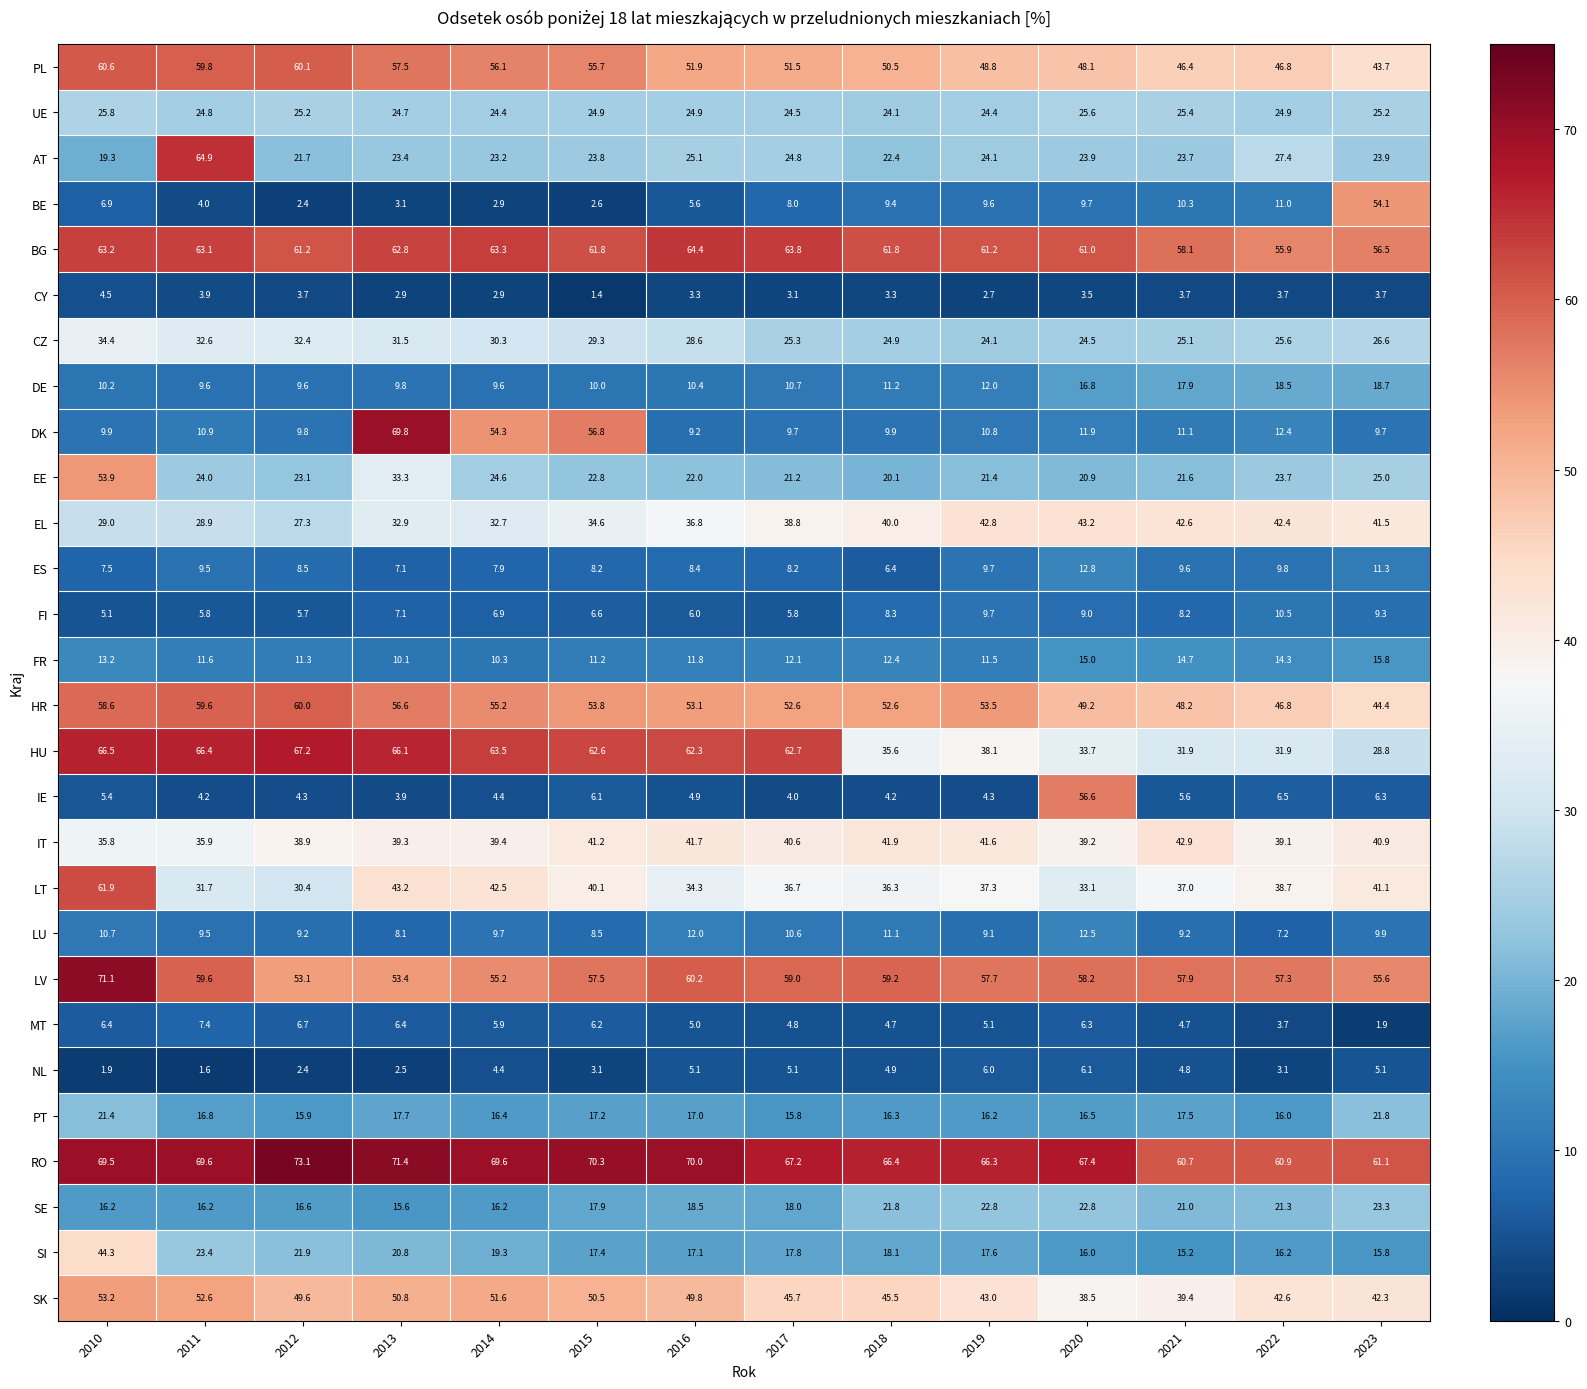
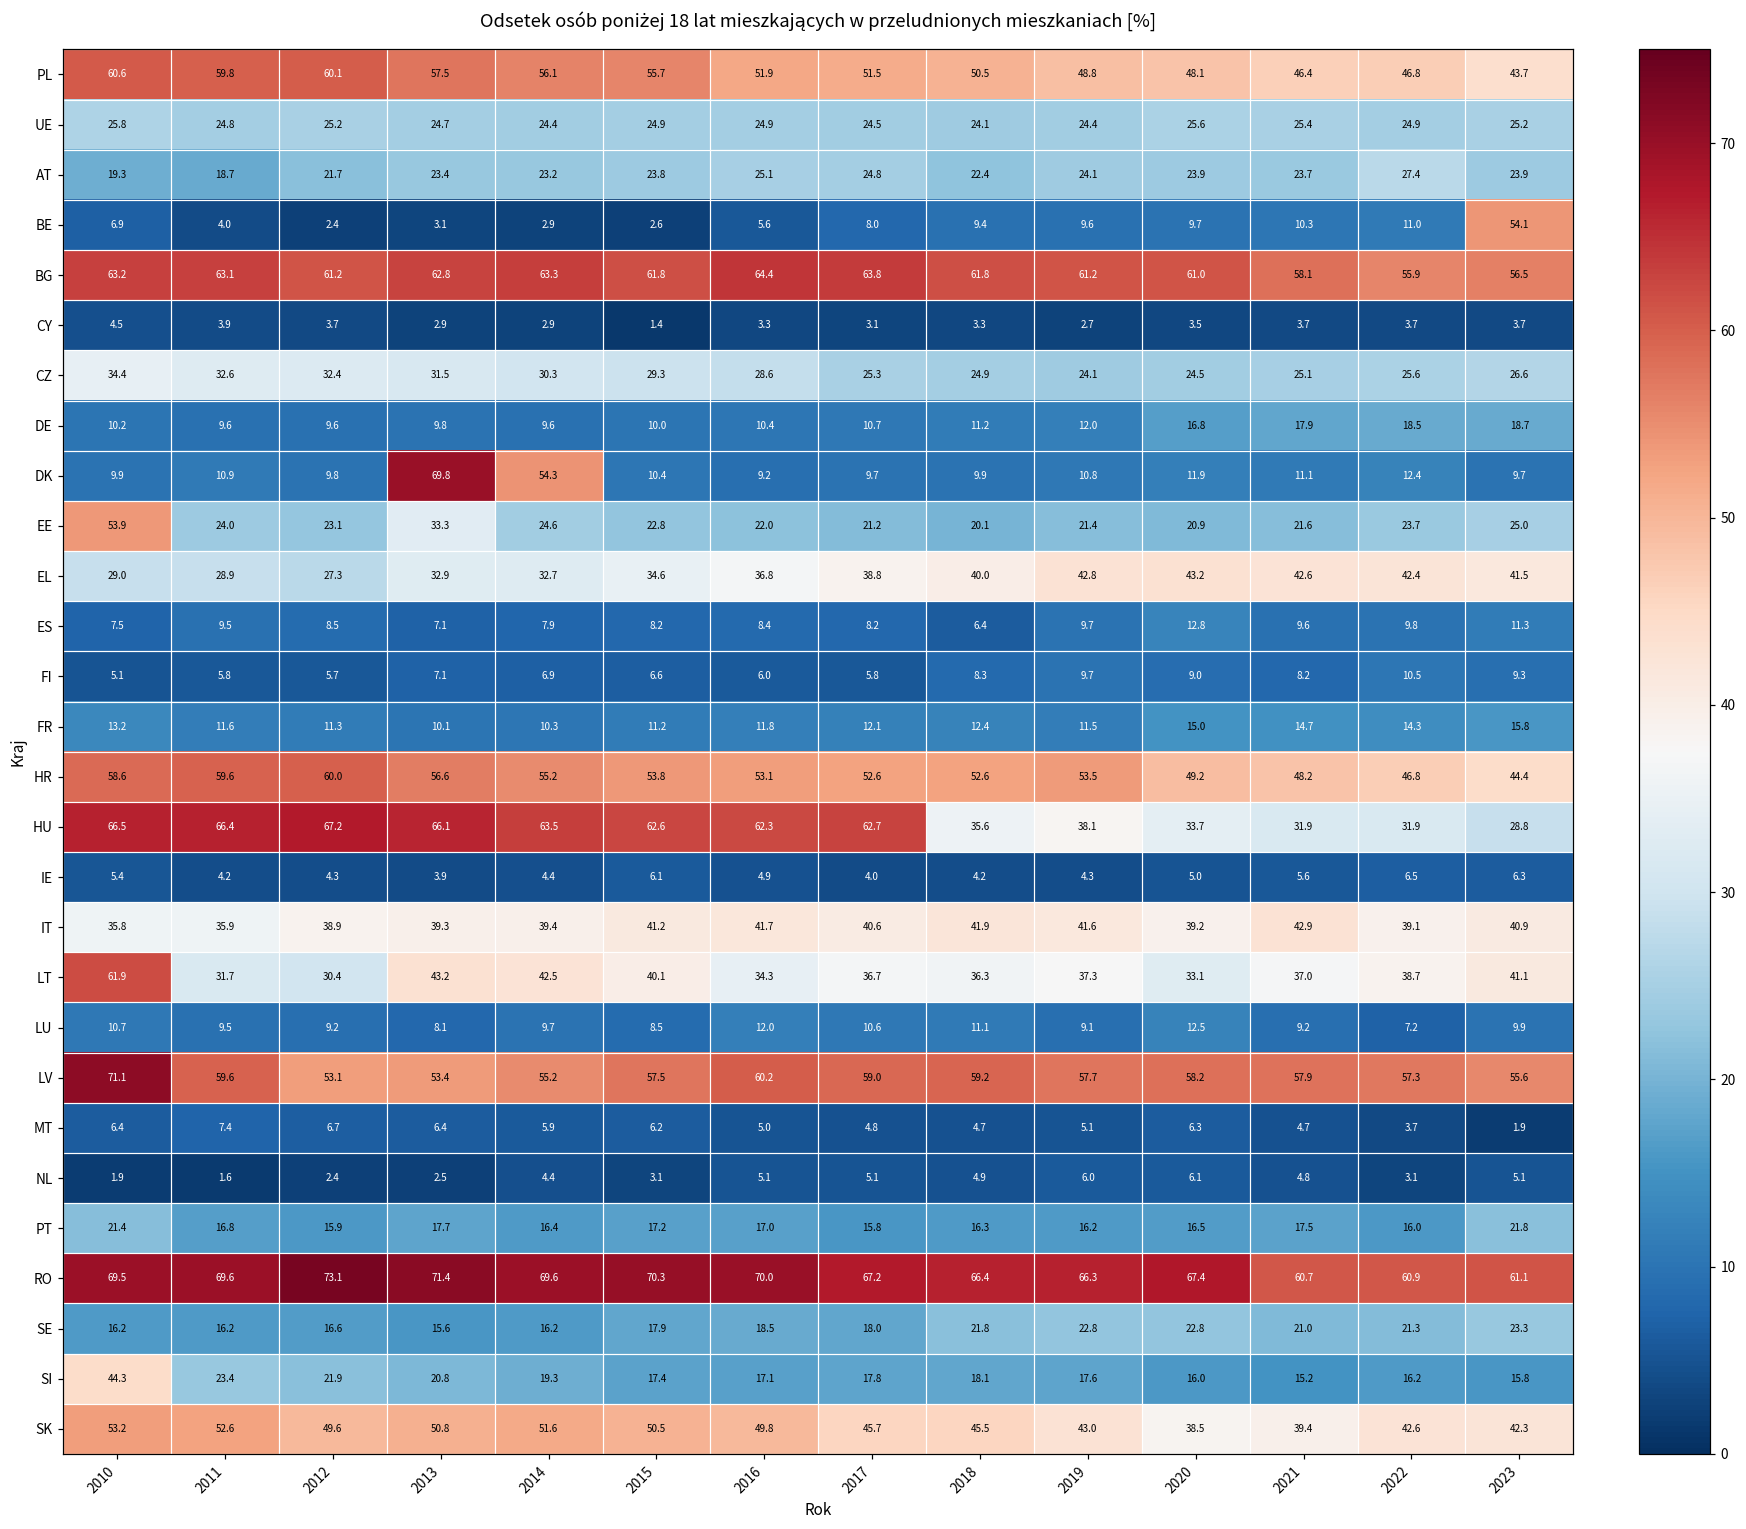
  {
    "AT": {
      "2010": 19.3,
-     "2011": 64.9,
+     "2011": 18.7,
      "2012": 21.7,
      "2013": 23.4,
      "2014": 23.2,
      "2015": 23.8,
      "2016": 25.1,
      "2017": 24.8,
      "2018": 22.4,
      "2019": 24.1,
      "2020": 23.9,
      "2021": 23.7,
      "2022": 27.4,
      "2023": 23.9
    },
    "DK": {
      "2010": 9.9,
      "2011": 10.9,
      "2012": 9.8,
      "2013": 69.8,
      "2014": 54.3,
-     "2015": 56.8,
+     "2015": 10.4,
      "2016": 9.2,
      "2017": 9.7,
      "2018": 9.9,
      "2019": 10.8,
      "2020": 11.9,
      "2021": 11.1,
      "2022": 12.4,
      "2023": 9.7
    },
    "IE": {
      "2010": 5.4,
      "2011": 4.2,
      "2012": 4.3,
      "2013": 3.9,
      "2014": 4.4,
      "2015": 6.1,
      "2016": 4.9,
      "2017": 4.0,
      "2018": 4.2,
      "2019": 4.3,
-     "2020": 56.6,
+     "2020": 5.0,
      "2021": 5.6,
      "2022": 6.5,
      "2023": 6.3
    }
  }
